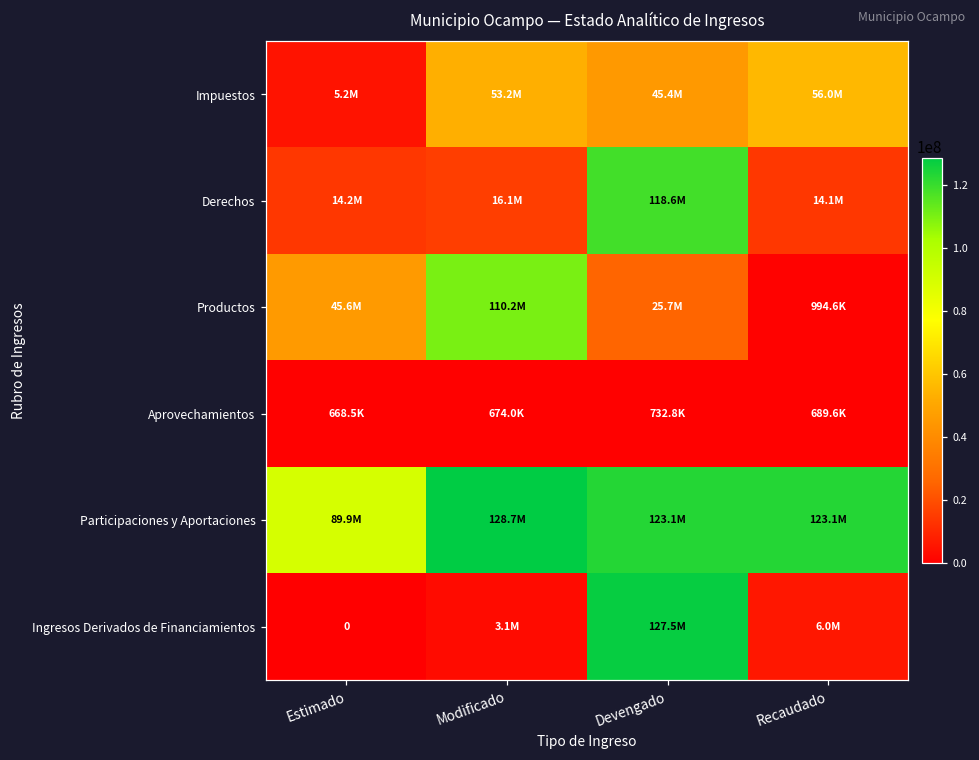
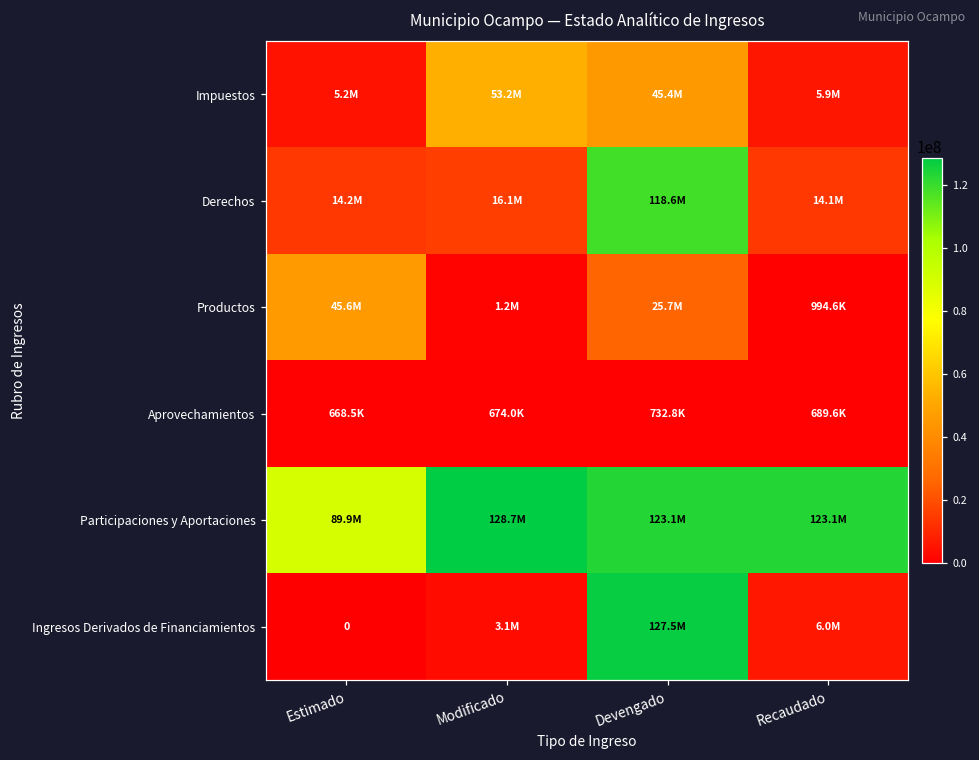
  {
    "Impuestos": {
      "Estimado": "5.2M",
      "Modificado": "53.2M",
      "Devengado": "45.4M",
-     "Recaudado": "56.0M"
+     "Recaudado": "5.9M"
    },
    "Derechos": {
      "Estimado": "14.2M",
      "Modificado": "16.1M",
      "Devengado": "118.6M",
      "Recaudado": "14.1M"
    },
    "Productos": {
      "Estimado": "45.6M",
-     "Modificado": "110.2M",
+     "Modificado": "1.2M",
      "Devengado": "25.7M",
      "Recaudado": "994.6K"
    },
    "Aprovechamientos": {
      "Estimado": "668.5K",
      "Modificado": "674.0K",
      "Devengado": "732.8K",
      "Recaudado": "689.6K"
    },
    "Participaciones y Aportaciones": {
      "Estimado": "89.9M",
      "Modificado": "128.7M",
      "Devengado": "123.1M",
      "Recaudado": "123.1M"
    },
    "Ingresos Derivados de Financiamientos": {
      "Estimado": "0",
      "Modificado": "3.1M",
      "Devengado": "127.5M",
      "Recaudado": "6.0M"
    }
  }
